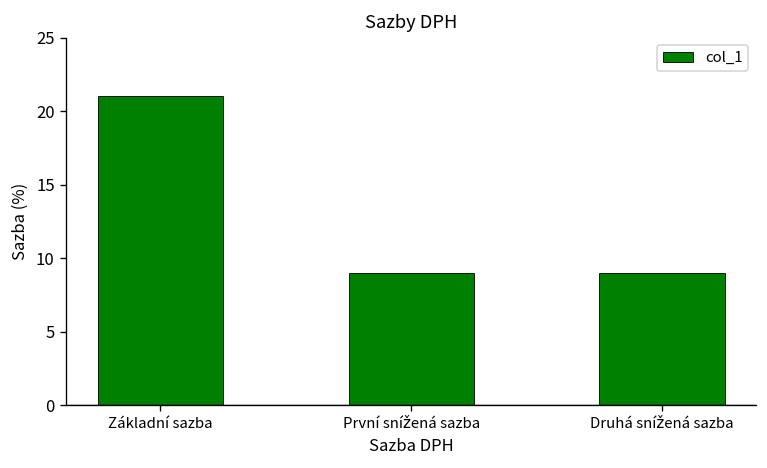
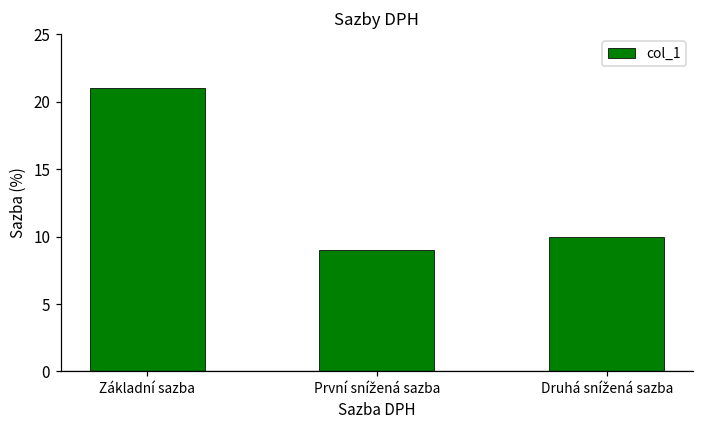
  {
    "Základní sazba": 21,
    "První snížená sazba": 9,
-   "Druhá snížená sazba": 9
+   "Druhá snížená sazba": 10
  }
